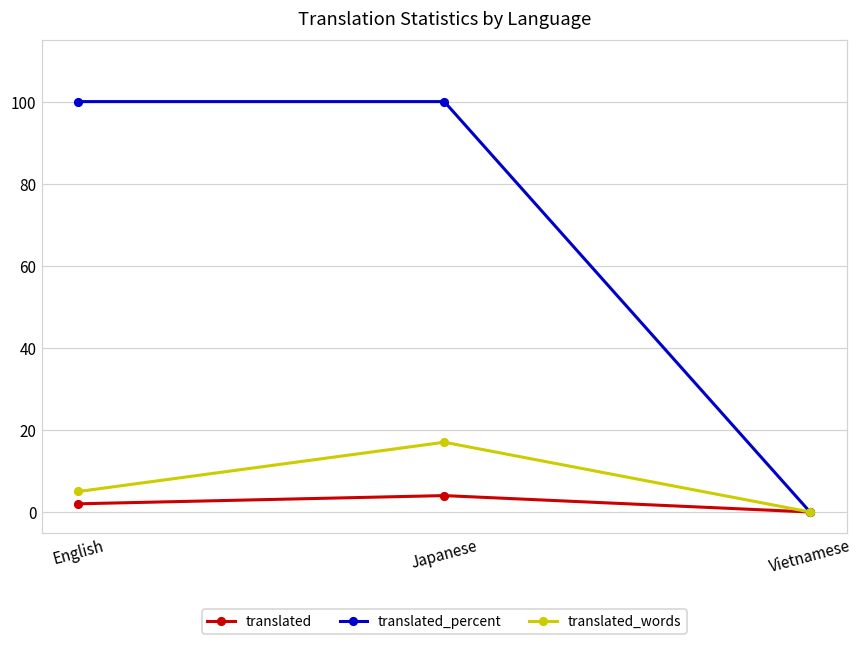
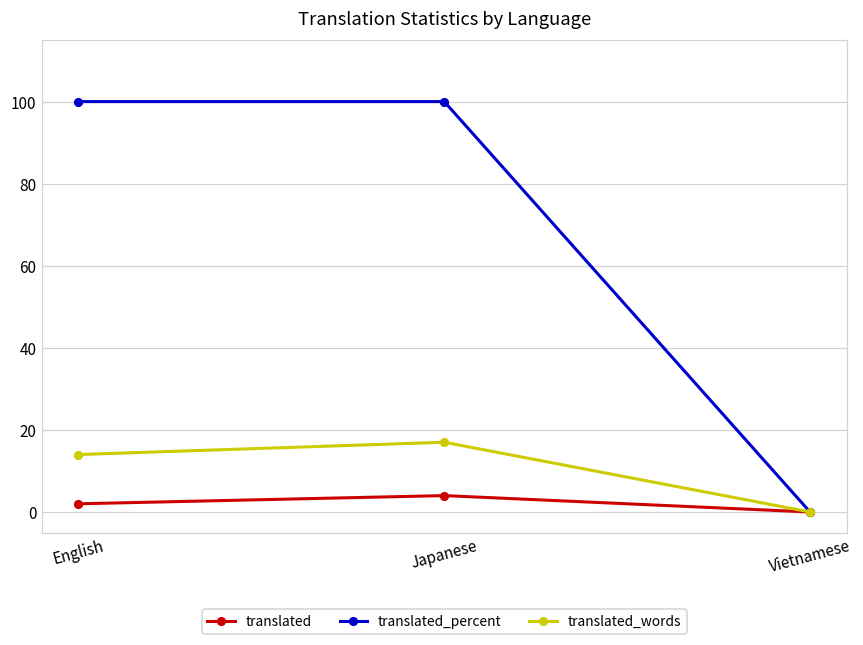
  {
    "translated": {
      "English": 2,
      "Japanese": 4
    },
    "translated_percent": {
      "English": 100,
      "Japanese": 100
    },
    "translated_words": {
-     "English": 5,
+     "English": 14,
      "Japanese": 17
    }
  }
